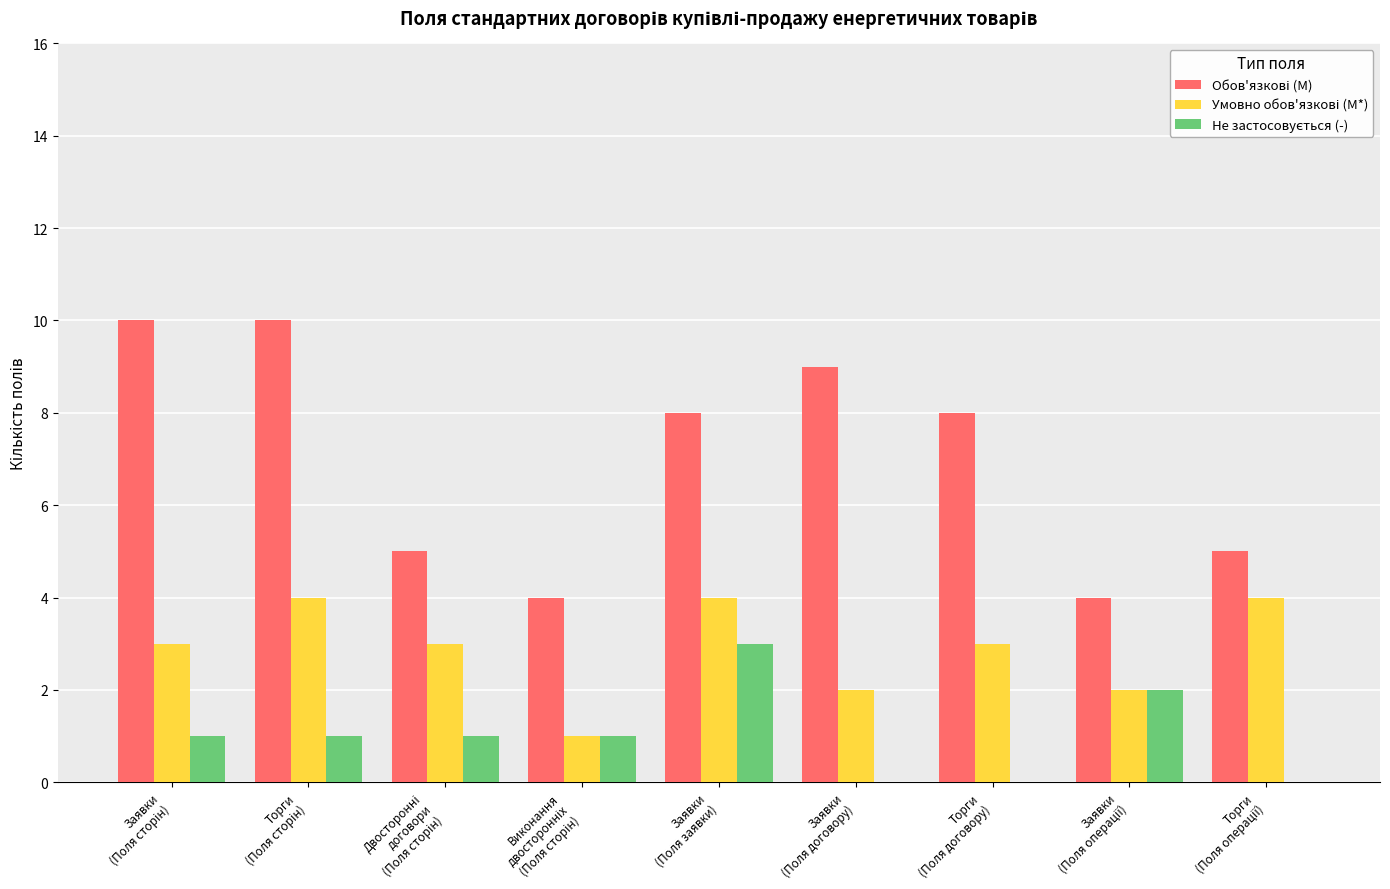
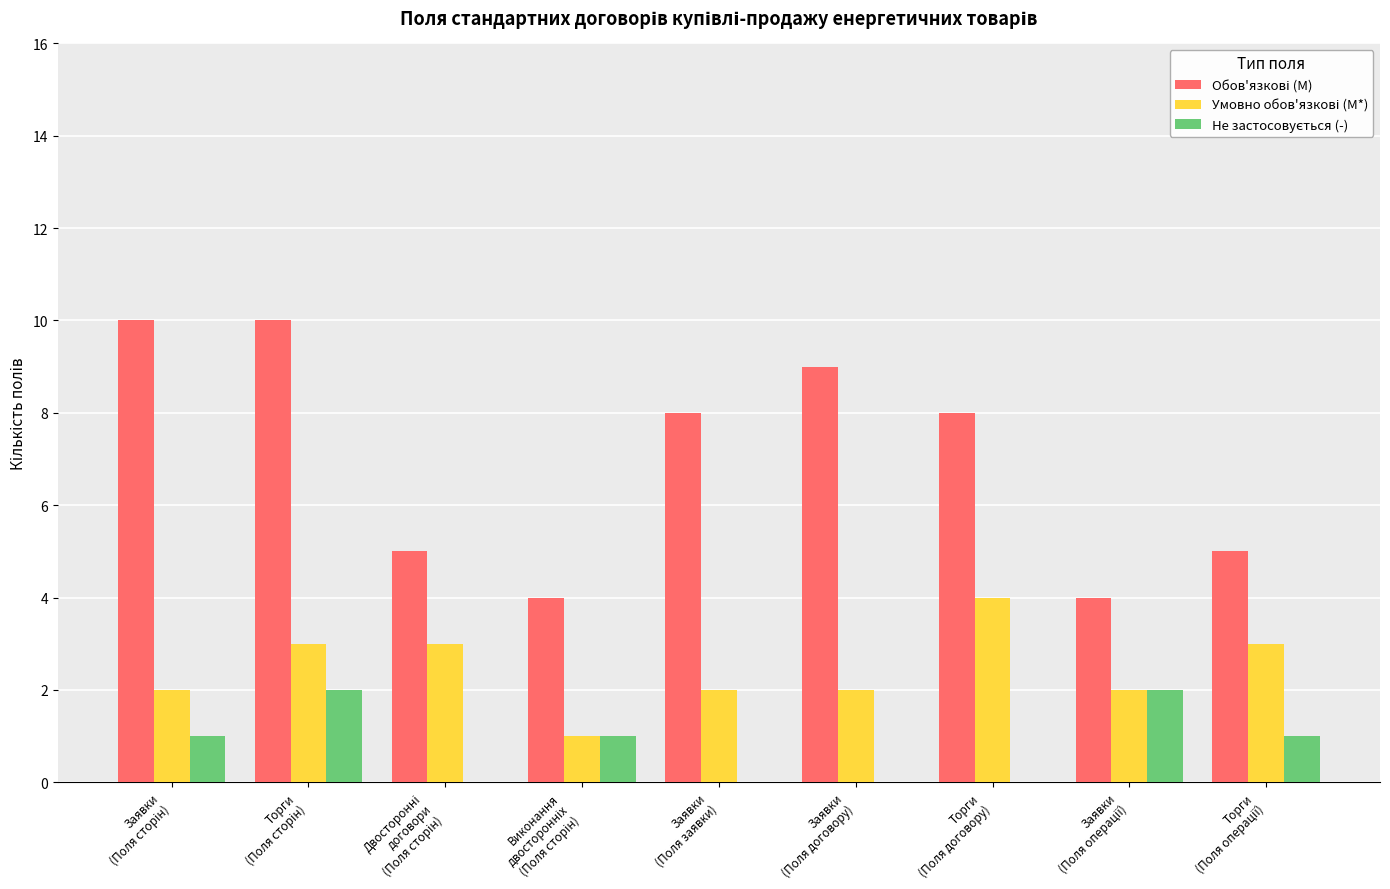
  {
    "Обов'язкові (M)": {
      "Заявки (Поля сторін)": 10,
      "Торги (Поля сторін)": 10,
      "Двосторонні договори (Поля сторін)": 5,
      "Виконання двосторонніх (Поля сторін)": 4,
      "Заявки (Поля заявки)": 8,
      "Заявки (Поля договору)": 9,
      "Торги (Поля договору)": 8,
      "Заявки (Поля операції)": 4,
      "Торги (Поля операції)": 5
    },
    "Умовно обов'язкові (М*)": {
-     "Заявки (Поля сторін)": 3,
-     "Торги (Поля сторін)": 4,
+     "Заявки (Поля сторін)": 2,
+     "Торги (Поля сторін)": 3,
      "Двосторонні договори (Поля сторін)": 3,
      "Виконання двосторонніх (Поля сторін)": 1,
-     "Заявки (Поля заявки)": 4,
+     "Заявки (Поля заявки)": 2,
      "Заявки (Поля договору)": 2,
-     "Торги (Поля договору)": 3,
+     "Торги (Поля договору)": 4,
      "Заявки (Поля операції)": 2,
-     "Торги (Поля операції)": 4
+     "Торги (Поля операції)": 3
    },
    "Не застосовується (-)": {
      "Заявки (Поля сторін)": 1,
-     "Торги (Поля сторін)": 1,
-     "Двосторонні договори (Поля сторін)": 1,
+     "Торги (Поля сторін)": 2,
+     "Двосторонні договори (Поля сторін)": 0,
      "Виконання двосторонніх (Поля сторін)": 1,
-     "Заявки (Поля заявки)": 3,
+     "Заявки (Поля заявки)": 0,
      "Заявки (Поля договору)": 0,
      "Торги (Поля договору)": 0,
      "Заявки (Поля операції)": 2,
-     "Торги (Поля операції)": 0
+     "Торги (Поля операції)": 1
    }
  }
